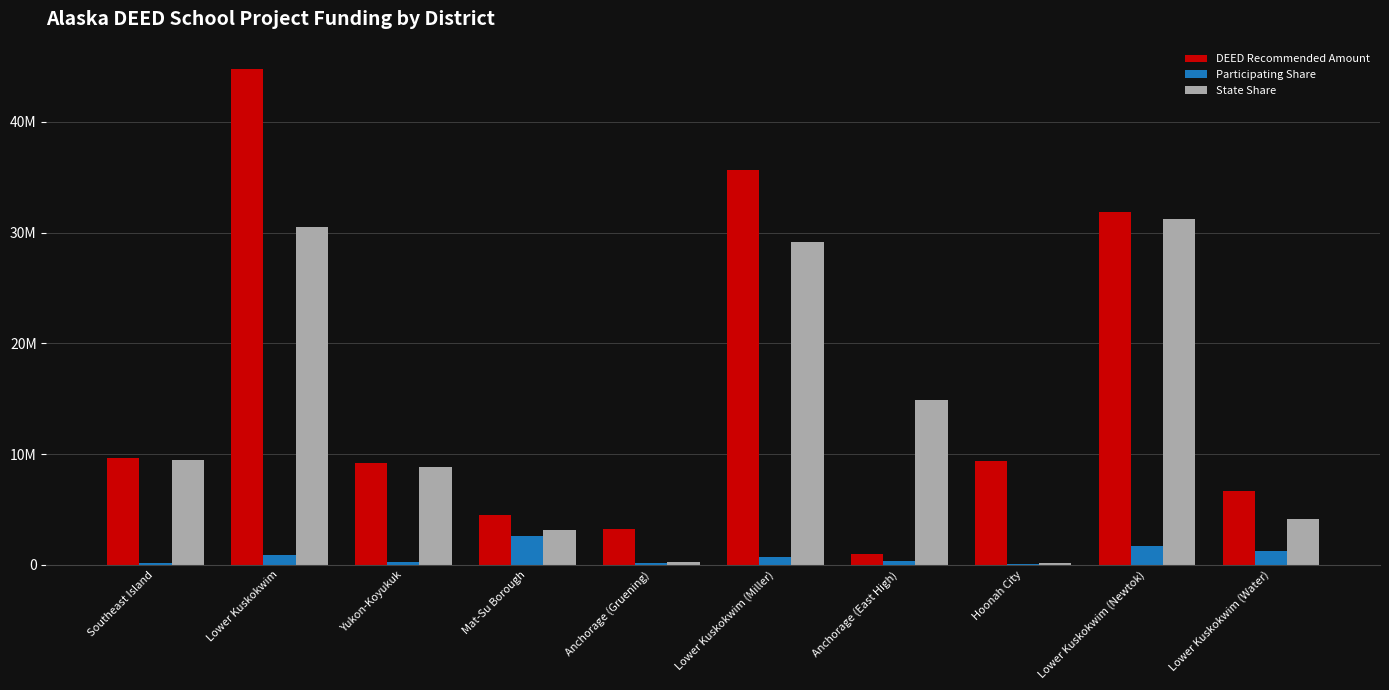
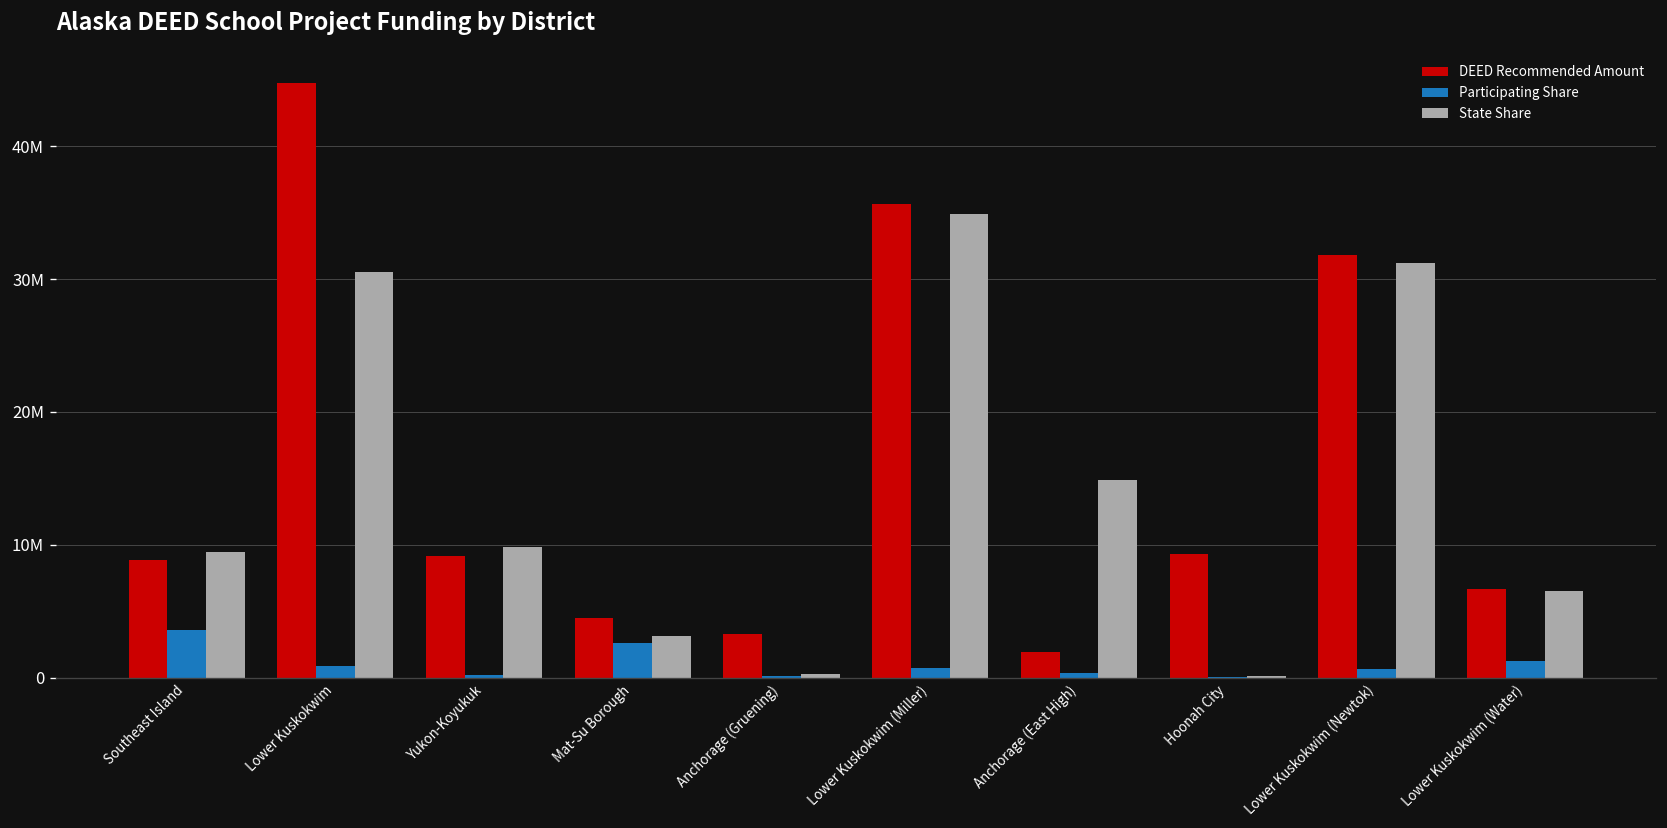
  {
    "DEED Recommended Amount": {
-     "Southeast Island": 9600000,
+     "Southeast Island": 8900000,
      "Lower Kuskokwim": 44800000,
      "Yukon-Koyukuk": 9100000,
      "Mat-Su Borough": 4500000,
      "Anchorage (Gruening)": 3300000,
      "Lower Kuskokwim (Miller)": 35600000,
-     "Anchorage (East High)": 900000,
+     "Anchorage (East High)": 1900000,
      "Hoonah City": 9300000,
      "Lower Kuskokwim (Newtok)": 31800000,
      "Lower Kuskokwim (Water)": 6600000
    },
    "Participating Share": {
-     "Southeast Island": 200000,
+     "Southeast Island": 3600000,
      "Lower Kuskokwim": 900000,
      "Mat-Su Borough": 2600000,
      "Lower Kuskokwim (Miller)": 700000,
      "Anchorage (East High)": 300000,
-     "Lower Kuskokwim (Newtok)": 1700000,
+     "Lower Kuskokwim (Newtok)": 600000,
      "Lower Kuskokwim (Water)": 1200000
    },
    "State Share": {
      "Southeast Island": 9400000,
      "Lower Kuskokwim": 30500000,
-     "Yukon-Koyukuk": 8800000,
+     "Yukon-Koyukuk": 9800000,
      "Mat-Su Borough": 3100000,
      "Anchorage (Gruening)": 300000,
-     "Lower Kuskokwim (Miller)": 29200000,
+     "Lower Kuskokwim (Miller)": 34900000,
      "Anchorage (East High)": 14900000,
      "Lower Kuskokwim (Newtok)": 31200000,
-     "Lower Kuskokwim (Water)": 4200000
+     "Lower Kuskokwim (Water)": 6500000
    }
  }
